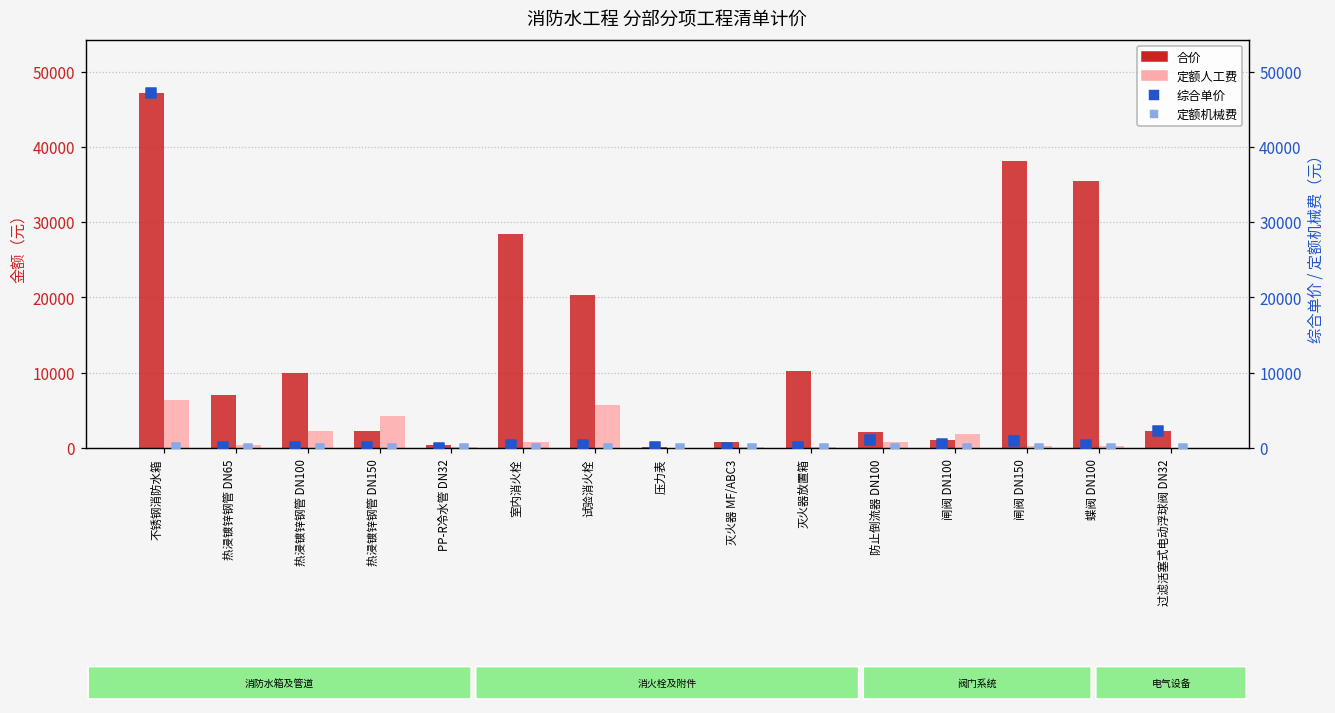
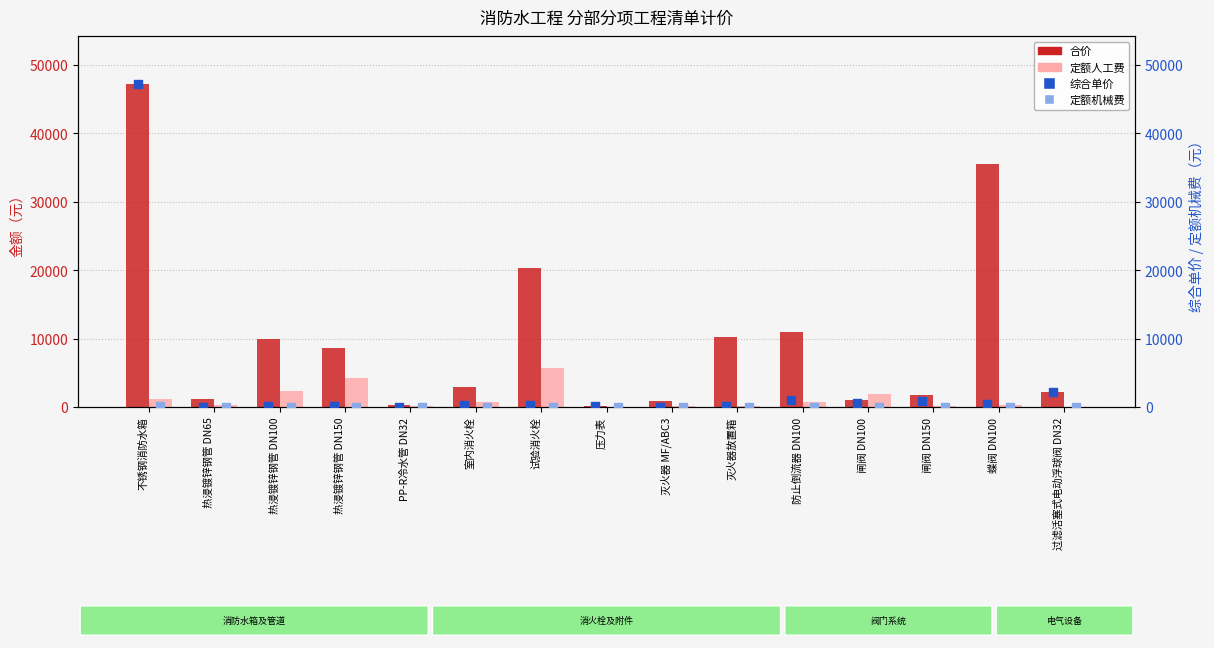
  {
    "合价": {
      "不锈钢消防水箱": 47000,
-     "热浸镀锌钢管 DN65": 7000,
+     "热浸镀锌钢管 DN65": 1000,
      "热浸镀锌钢管 DN100": 10000,
-     "热浸镀锌钢管 DN150": 2000,
-     "室内消火栓": 28000,
+     "热浸镀锌钢管 DN150": 9000,
+     "室内消火栓": 3000,
      "试验消火栓": 20000,
      "灭火器 MF/ABC3": 1000,
      "灭火器放置箱": 10000,
-     "防止倒流器 DN100": 2000,
+     "防止倒流器 DN100": 11000,
      "闸阀 DN100": 1000,
-     "闸阀 DN150": 38000,
+     "闸阀 DN150": 2000,
      "蝶阀 DN100": 35000,
      "过滤活塞式电动浮球阀 DN32": 2000
    },
    "定额人工费": {
-     "不锈钢消防水箱": 6000,
+     "不锈钢消防水箱": 1000,
      "热浸镀锌钢管 DN100": 2000,
      "热浸镀锌钢管 DN150": 4000,
      "室内消火栓": 1000,
      "试验消火栓": 6000,
      "防止倒流器 DN100": 1000,
      "闸阀 DN100": 2000
    }
  }
